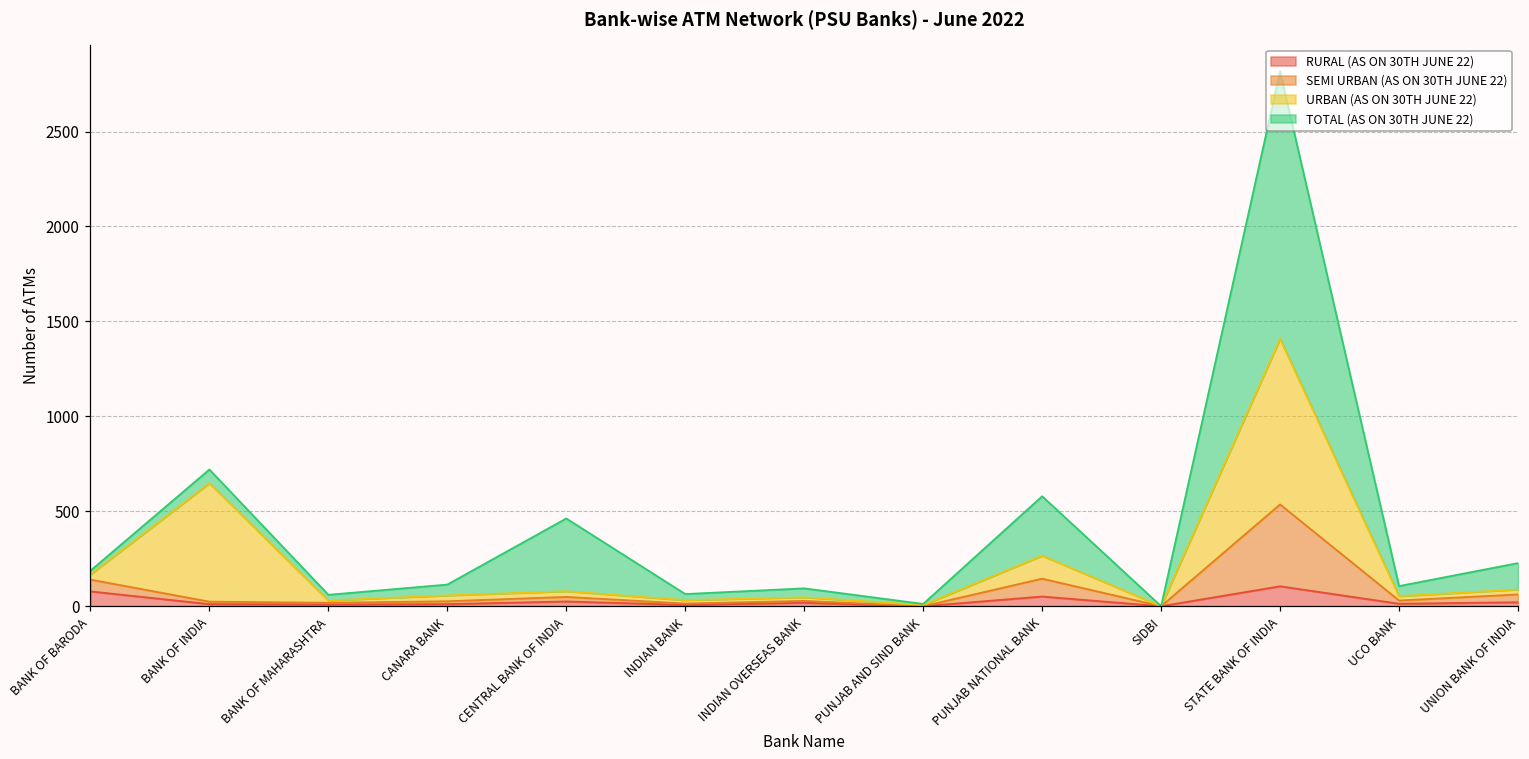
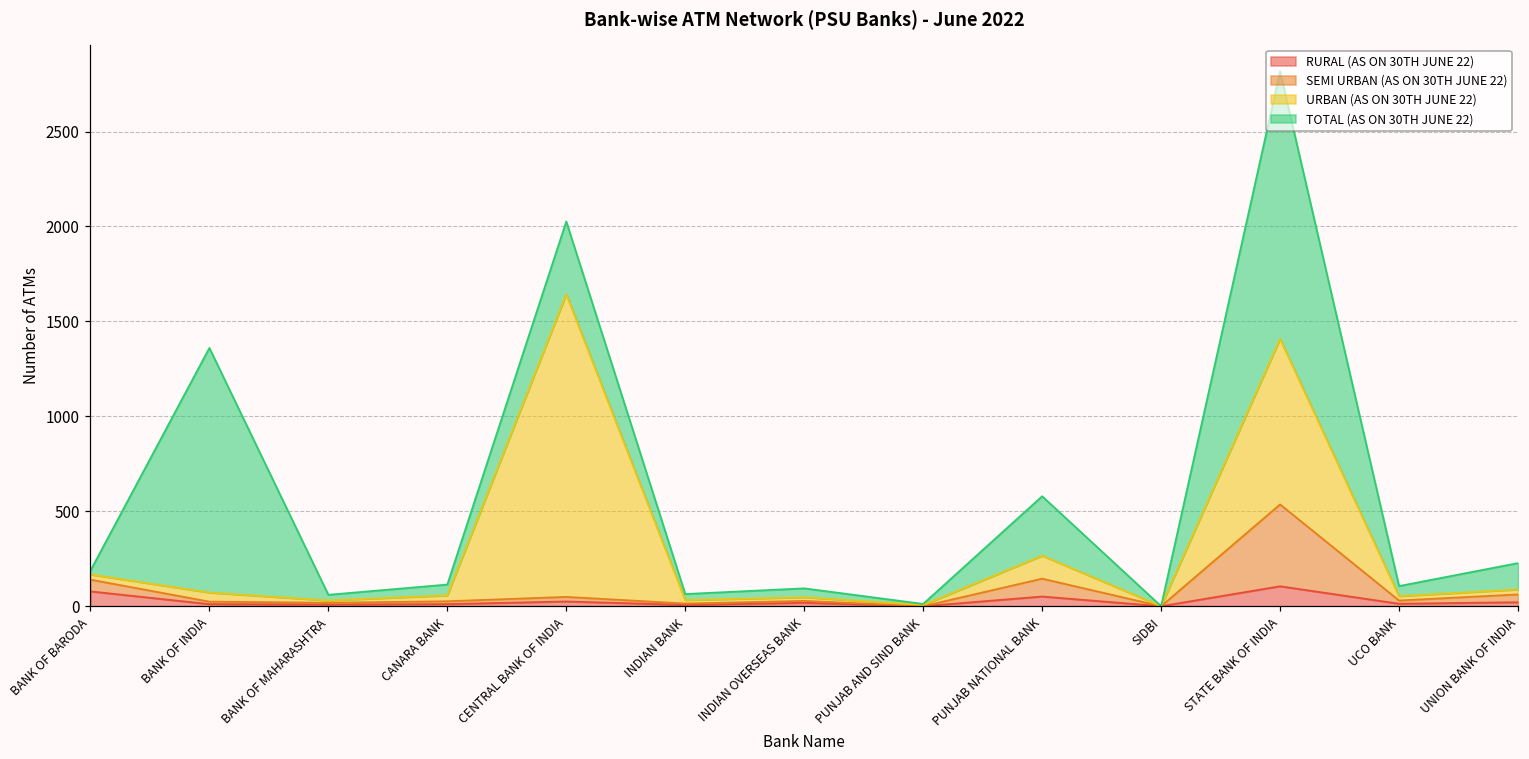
  {
    "URBAN (AS ON 30TH JUNE 22)": {
      "BANK OF BARODA": 30,
-     "BANK OF INDIA": 620,
+     "BANK OF INDIA": 50,
      "CANARA BANK": 30,
-     "CENTRAL BANK OF INDIA": 30,
+     "CENTRAL BANK OF INDIA": 1590,
      "INDIAN BANK": 20,
      "INDIAN OVERSEAS BANK": 20,
      "PUNJAB NATIONAL BANK": 120,
      "STATE BANK OF INDIA": 870,
      "UCO BANK": 20,
      "UNION BANK OF INDIA": 30
    },
    "TOTAL (AS ON 30TH JUNE 22)": {
      "BANK OF BARODA": 20,
-     "BANK OF INDIA": 70,
+     "BANK OF INDIA": 1290,
      "BANK OF MAHARASHTRA": 30,
      "CANARA BANK": 60,
      "CENTRAL BANK OF INDIA": 380,
      "INDIAN BANK": 30,
      "INDIAN OVERSEAS BANK": 50,
      "PUNJAB NATIONAL BANK": 310,
      "UCO BANK": 50,
      "UNION BANK OF INDIA": 140
    }
  }
